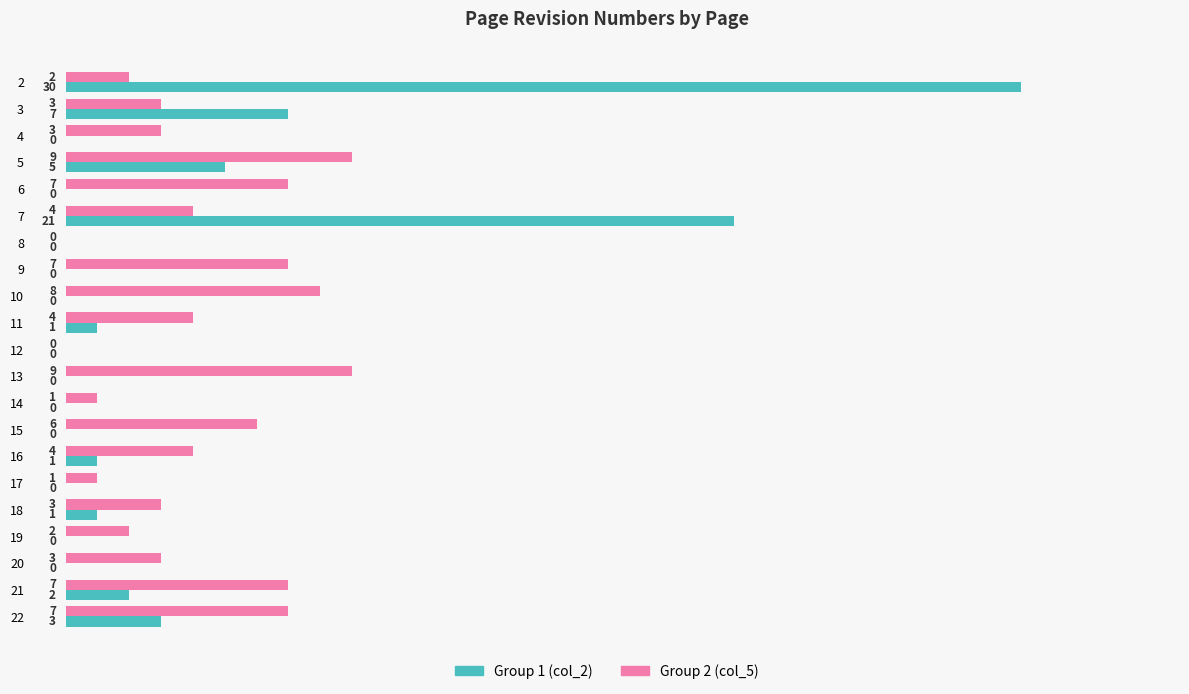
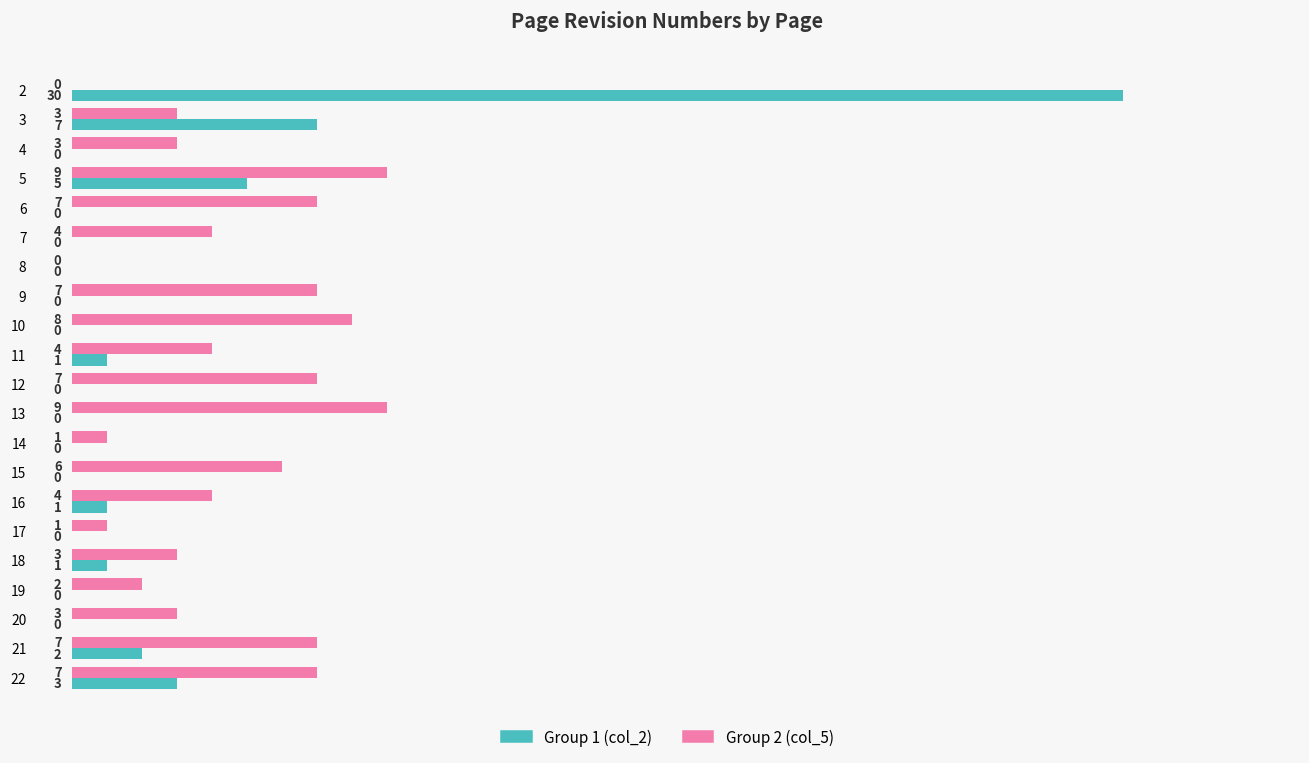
  {
    "Group 1 (col_2)": {
-     "7": 21
+     "7": 0
    },
    "Group 2 (col_5)": {
-     "2": 2,
-     "12": 0
+     "2": 0,
+     "12": 7
    }
  }
